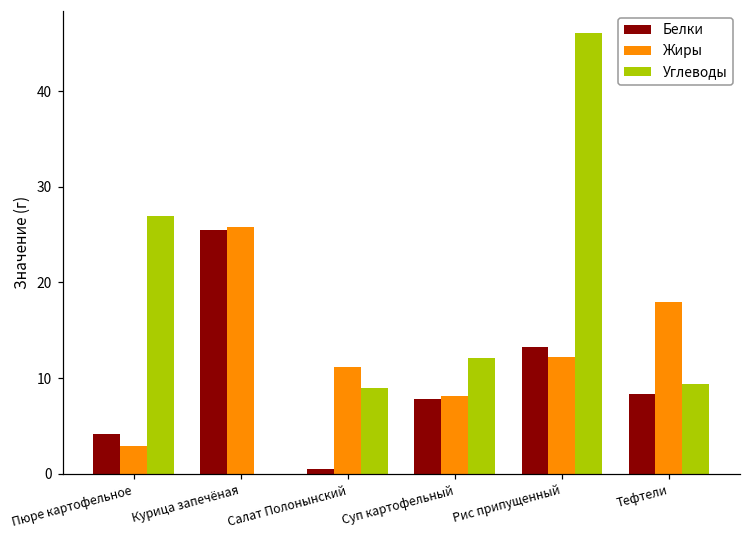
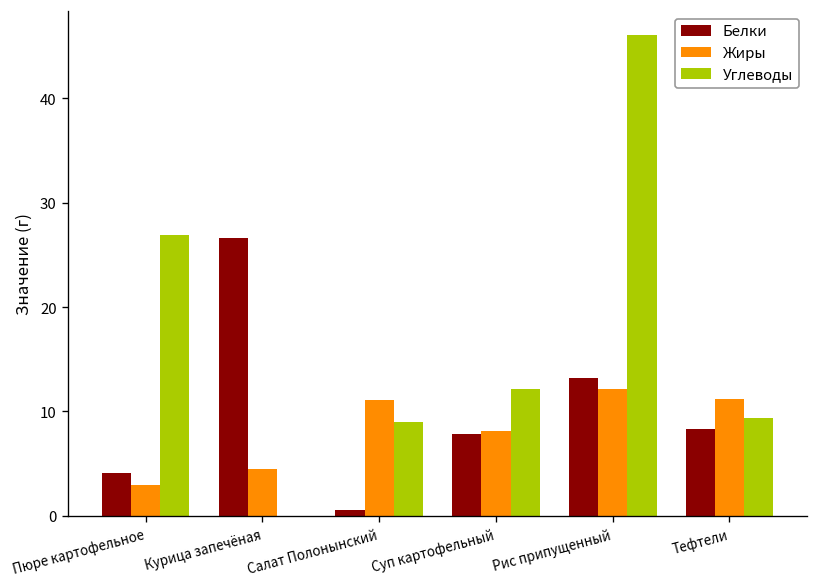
  {
    "Белки": {
      "Пюре картофельное": 4,
-     "Курица запечёная": 25,
+     "Курица запечёная": 27,
      "Салат Полонынский": 1,
      "Суп картофельный": 8,
      "Рис припущенный": 13,
      "Тефтели": 8
    },
    "Жиры": {
      "Пюре картофельное": 3,
-     "Курица запечёная": 26,
+     "Курица запечёная": 4,
      "Салат Полонынский": 11,
      "Суп картофельный": 8,
      "Рис припущенный": 12,
-     "Тефтели": 18
+     "Тефтели": 11
    },
    "Углеводы": {
      "Пюре картофельное": 27,
      "Курица запечёная": 0,
      "Салат Полонынский": 9,
      "Суп картофельный": 12,
      "Рис припущенный": 46,
      "Тефтели": 9
    }
  }
